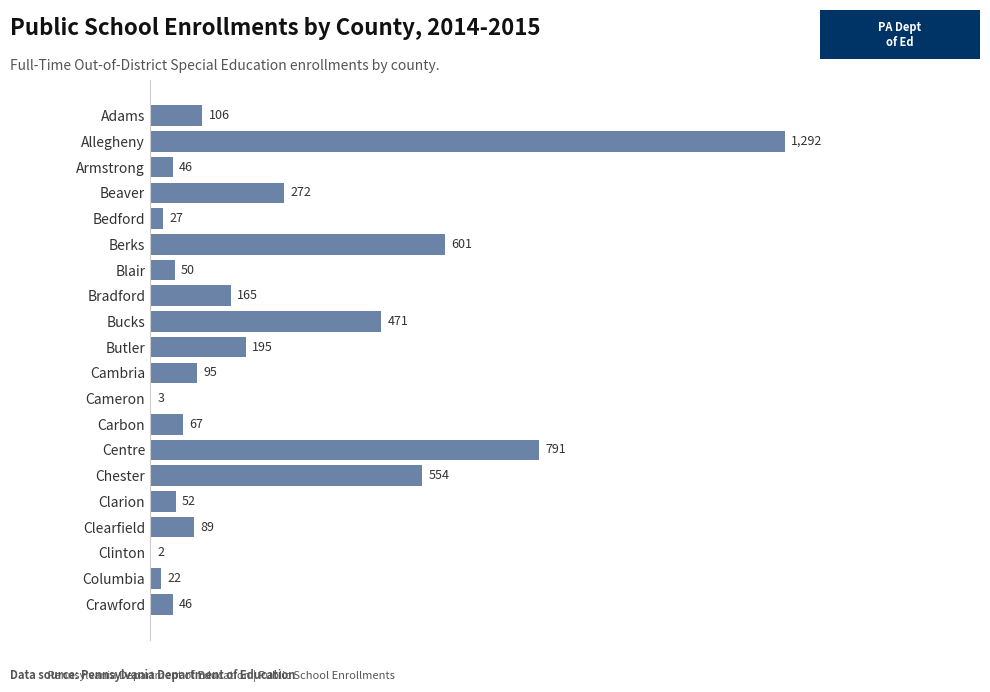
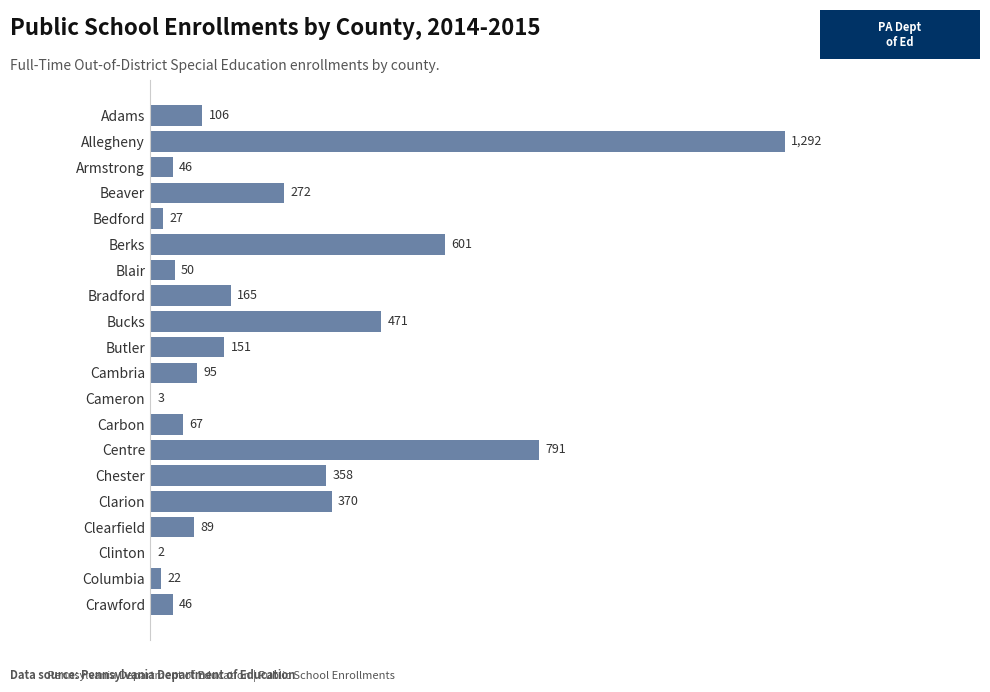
  {
    "Adams": "106",
    "Allegheny": "1,292",
    "Armstrong": "46",
    "Beaver": "272",
    "Bedford": "27",
    "Berks": "601",
    "Blair": "50",
    "Bradford": "165",
    "Bucks": "471",
-   "Butler": "195",
+   "Butler": "151",
    "Cambria": "95",
    "Cameron": "3",
    "Carbon": "67",
    "Centre": "791",
-   "Chester": "554",
-   "Clarion": "52",
+   "Chester": "358",
+   "Clarion": "370",
    "Clearfield": "89",
    "Clinton": "2",
    "Columbia": "22",
    "Crawford": "46"
  }
